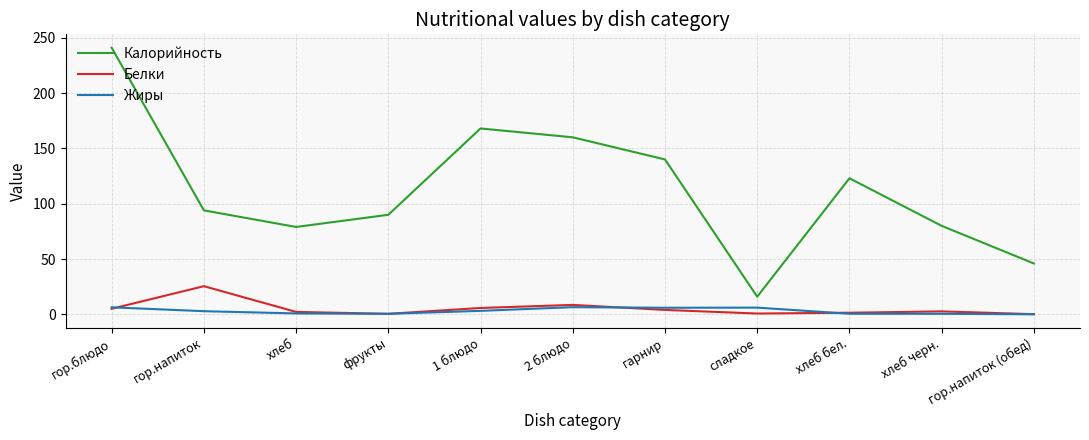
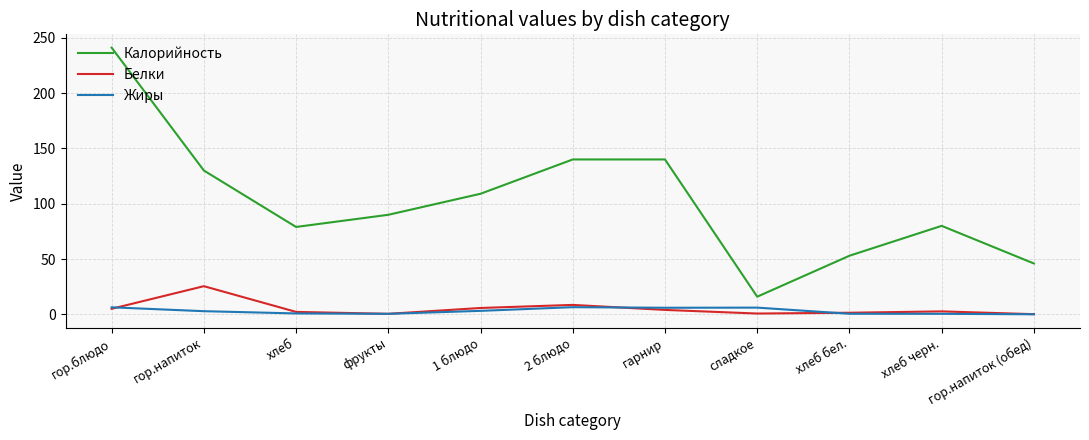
  {
    "Калорийность": {
      "гор.блюдо": 241,
-     "гор.напиток": 94,
+     "гор.напиток": 130,
      "хлеб": 79,
      "фрукты": 90,
-     "1 блюдо": 168,
-     "2 блюдо": 160,
+     "1 блюдо": 109,
+     "2 блюдо": 140,
      "гарнир": 140,
      "сладкое": 16,
-     "хлеб бел.": 123,
+     "хлеб бел.": 53,
      "хлеб черн.": 80,
      "гор.напиток (обед)": 46
    },
    "Белки": {
      "гор.напиток": 26,
      "1 блюдо": 6,
      "сладкое": 1
    },
    "Жиры": {
      "гор.напиток": 3,
      "1 блюдо": 3,
      "сладкое": 6
    }
  }
